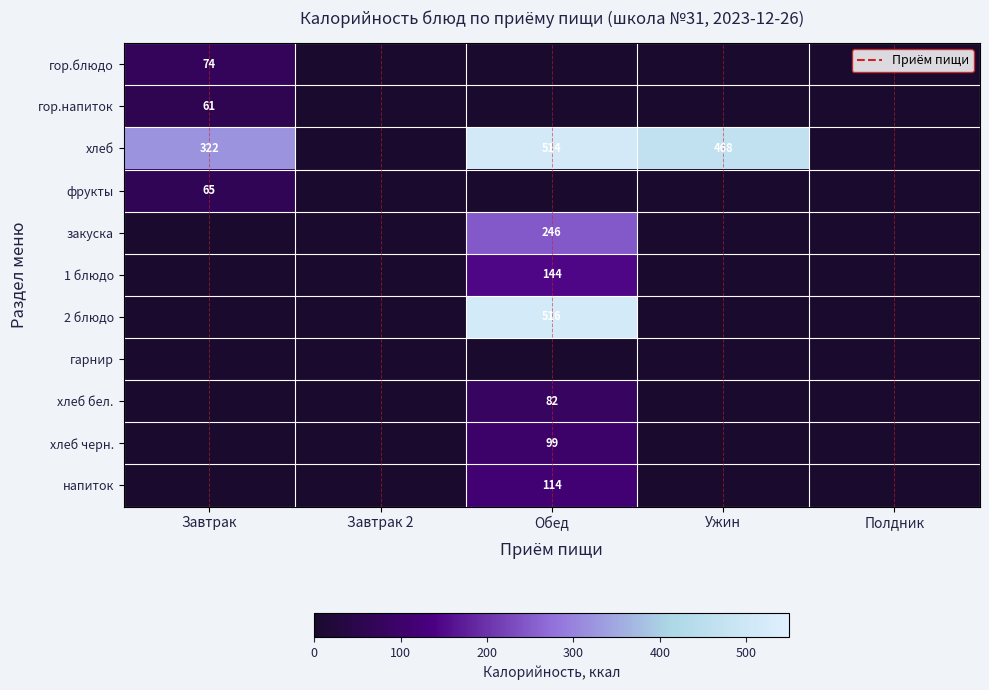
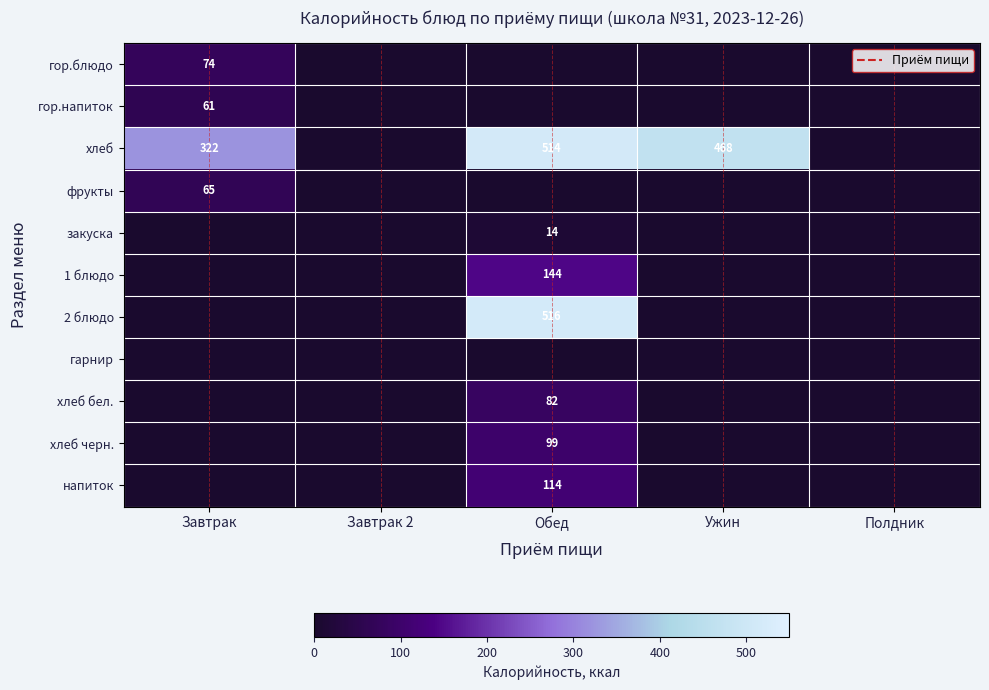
  {
    "гор.блюдо": {
      "Завтрак": 74
    },
    "гор.напиток": {
      "Завтрак": 61
    },
    "хлеб": {
      "Завтрак": 322,
      "Ужин": 468
    },
    "фрукты": {
      "Завтрак": 65
    },
    "закуска": {
-     "Обед": 246
+     "Обед": 14
    },
    "1 блюдо": {
      "Обед": 144
    },
    "хлеб бел.": {
      "Обед": 82
    },
    "хлеб черн.": {
      "Обед": 99
    },
    "напиток": {
      "Обед": 114
    }
  }
